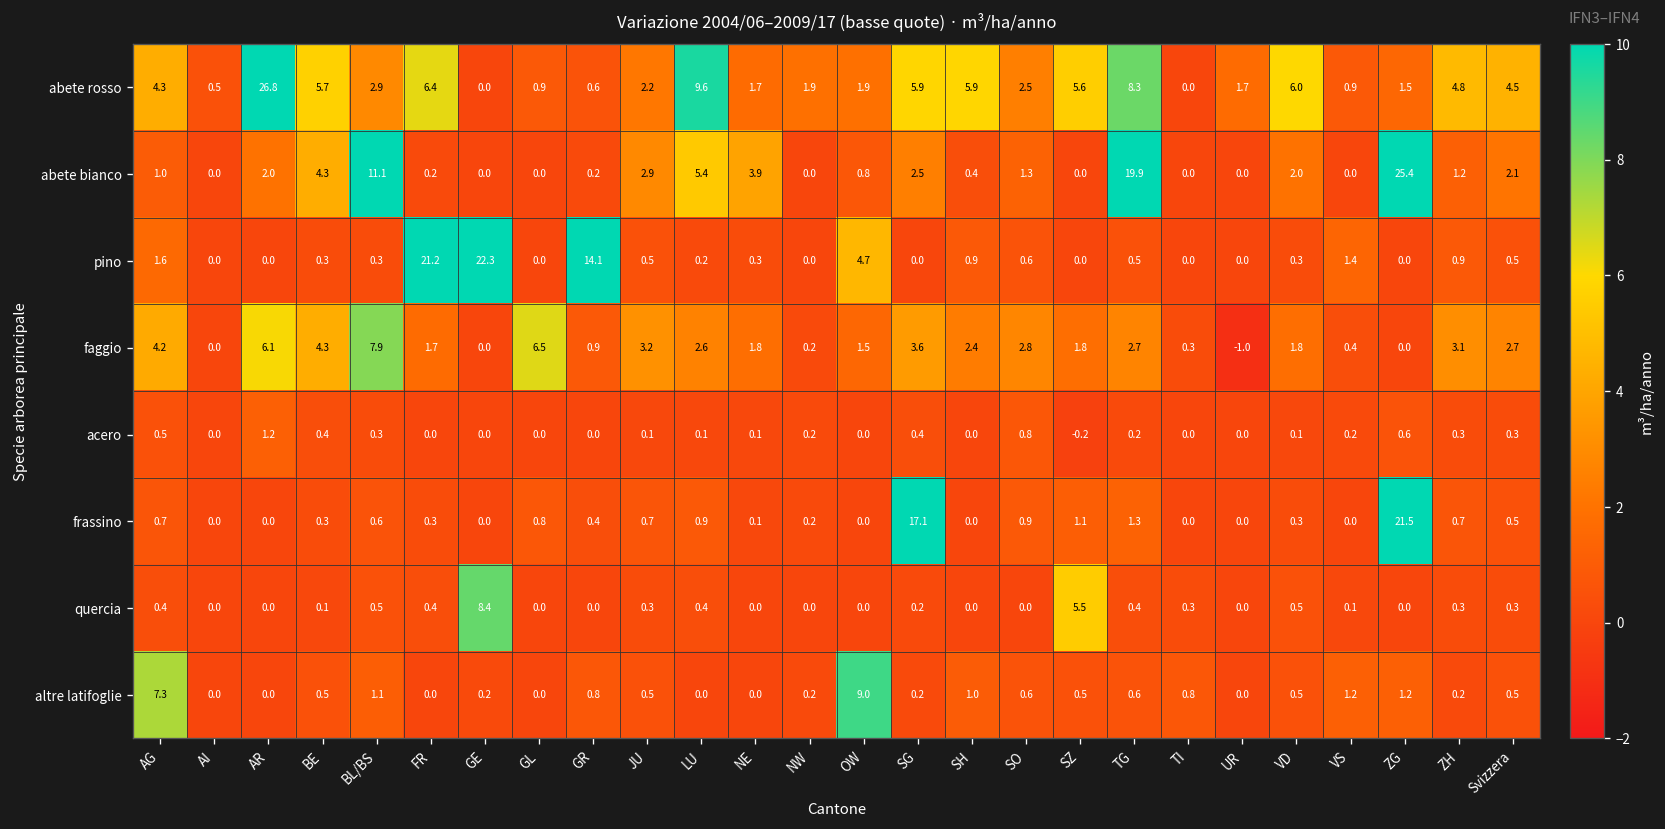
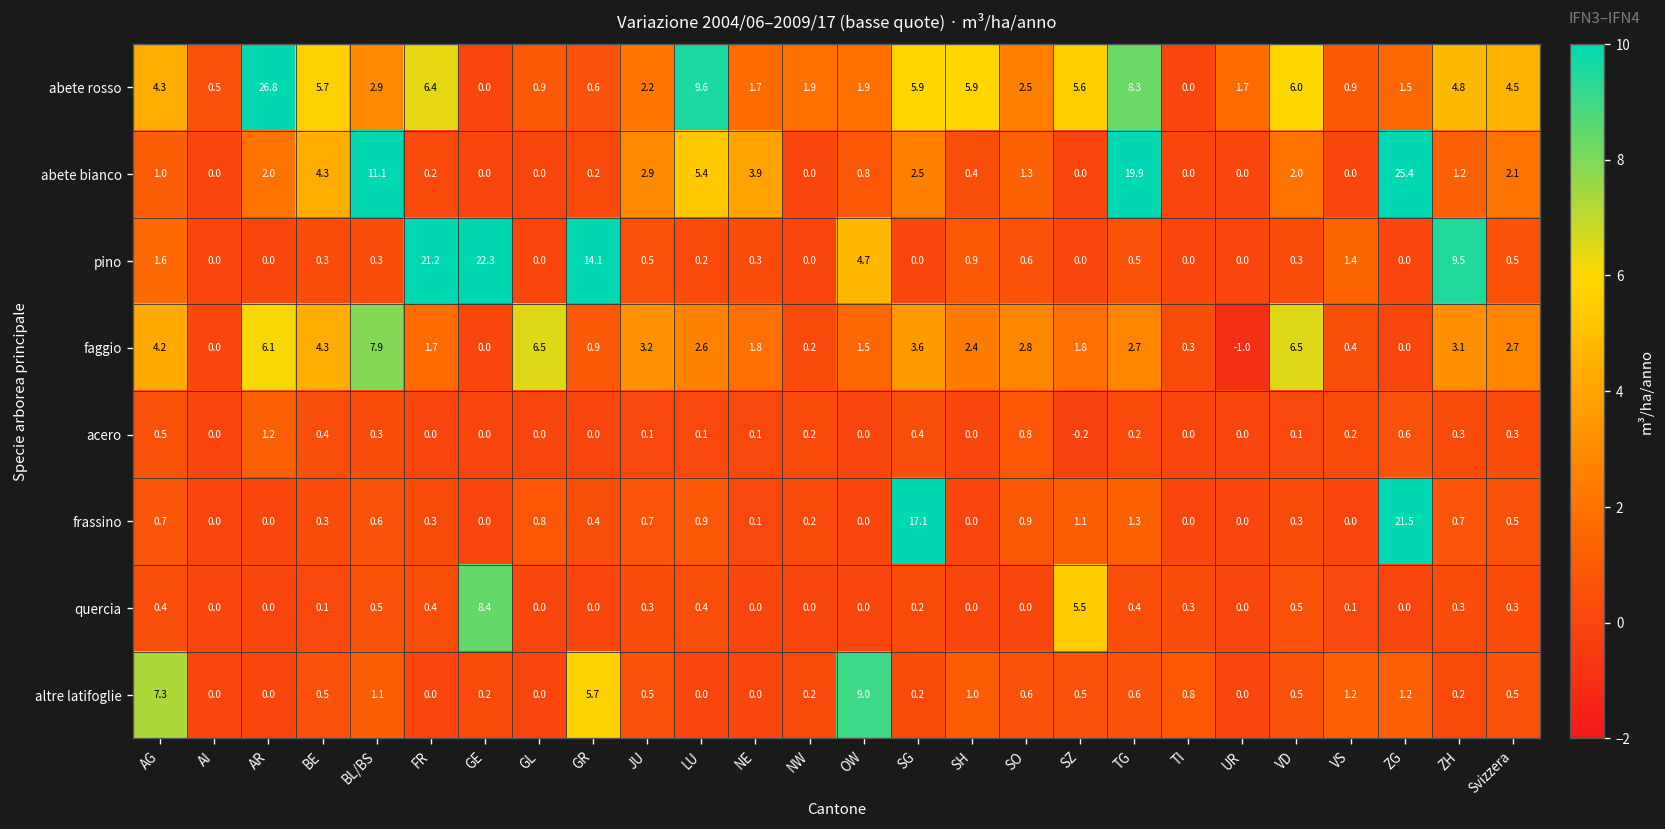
  {
    "pino": {
      "AG": 1.6,
      "AI": 0.0,
      "AR": 0.0,
      "BE": 0.3,
      "BL/BS": 0.3,
      "FR": 21.2,
      "GE": 22.3,
      "GL": 0.0,
      "GR": 14.1,
      "JU": 0.5,
      "LU": 0.2,
      "NE": 0.3,
      "NW": 0.0,
      "OW": 4.7,
      "SG": 0.0,
      "SH": 0.9,
      "SO": 0.6,
      "SZ": 0.0,
      "TG": 0.5,
      "TI": 0.0,
      "UR": 0.0,
      "VD": 0.3,
      "VS": 1.4,
      "ZG": 0.0,
-     "ZH": 0.9,
+     "ZH": 9.5,
      "Svizzera": 0.5
    },
    "faggio": {
      "AG": 4.2,
      "AI": 0.0,
      "AR": 6.1,
      "BE": 4.3,
      "BL/BS": 7.9,
      "FR": 1.7,
      "GE": 0.0,
      "GL": 6.5,
      "GR": 0.9,
      "JU": 3.2,
      "LU": 2.6,
      "NE": 1.8,
      "NW": 0.2,
      "OW": 1.5,
      "SG": 3.6,
      "SH": 2.4,
      "SO": 2.8,
      "SZ": 1.8,
      "TG": 2.7,
      "TI": 0.3,
      "UR": -1.0,
-     "VD": 1.8,
+     "VD": 6.5,
      "VS": 0.4,
      "ZG": 0.0,
      "ZH": 3.1,
      "Svizzera": 2.7
    },
    "altre latifoglie": {
      "AG": 7.3,
      "AI": 0.0,
      "AR": 0.0,
      "BE": 0.5,
      "BL/BS": 1.1,
      "FR": 0.0,
      "GE": 0.2,
      "GL": 0.0,
-     "GR": 0.8,
+     "GR": 5.7,
      "JU": 0.5,
      "LU": 0.0,
      "NE": 0.0,
      "NW": 0.2,
      "OW": 9.0,
      "SG": 0.2,
      "SH": 1.0,
      "SO": 0.6,
      "SZ": 0.5,
      "TG": 0.6,
      "TI": 0.8,
      "UR": 0.0,
      "VD": 0.5,
      "VS": 1.2,
      "ZG": 1.2,
      "ZH": 0.2,
      "Svizzera": 0.5
    }
  }
